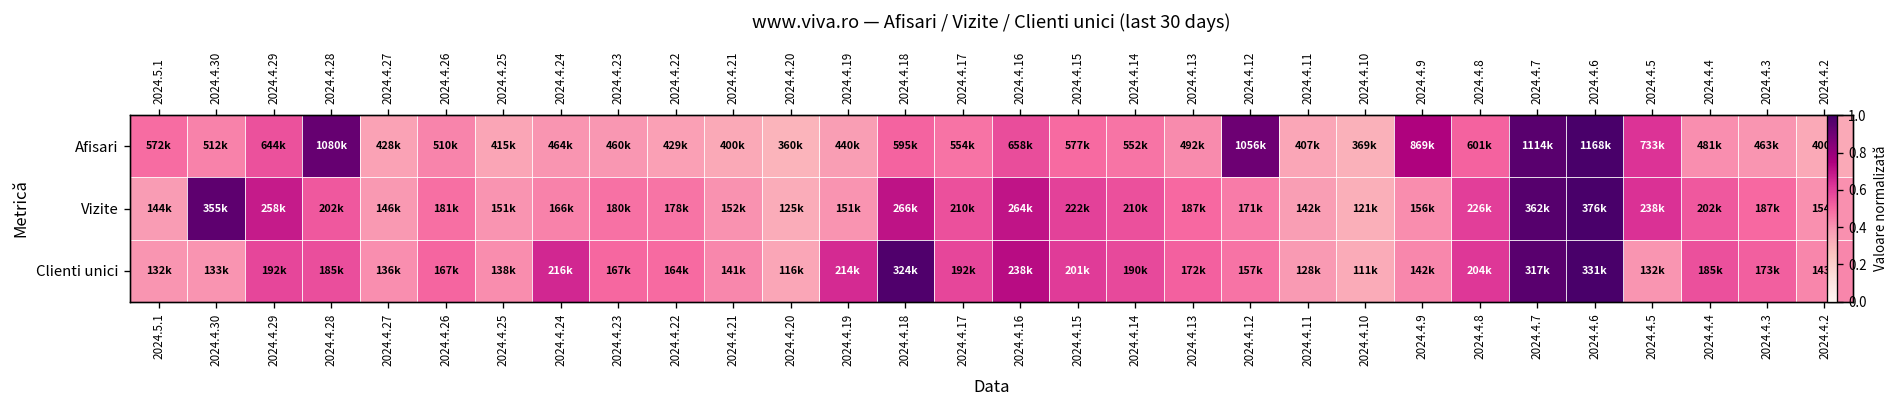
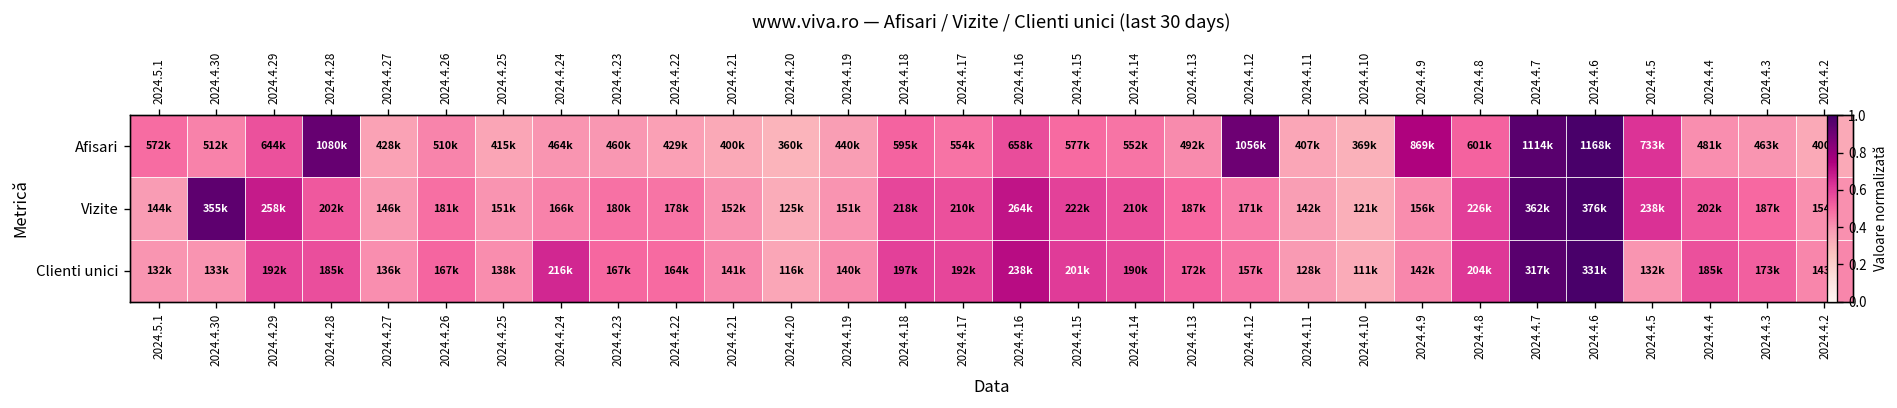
  {
    "Afisari": {
      "2024.5.1": "572k",
      "2024.4.30": "512k",
      "2024.4.29": "644k",
      "2024.4.28": "1080k",
      "2024.4.27": "428k",
      "2024.4.26": "510k",
      "2024.4.25": "415k",
      "2024.4.24": "464k",
      "2024.4.23": "460k",
      "2024.4.22": "429k",
      "2024.4.21": "400k",
      "2024.4.20": "360k",
      "2024.4.19": "440k",
      "2024.4.18": "595k",
      "2024.4.17": "554k",
      "2024.4.16": "658k",
      "2024.4.15": "577k",
      "2024.4.14": "552k",
      "2024.4.13": "492k",
      "2024.4.12": "1056k",
      "2024.4.11": "407k",
      "2024.4.10": "369k",
      "2024.4.9": "869k",
      "2024.4.8": "601k",
      "2024.4.7": "1114k",
      "2024.4.6": "1168k",
      "2024.4.5": "733k",
      "2024.4.4": "481k",
      "2024.4.3": "463k",
      "2024.4.2": "400k"
    },
    "Vizite": {
      "2024.5.1": "144k",
      "2024.4.30": "355k",
      "2024.4.29": "258k",
      "2024.4.28": "202k",
      "2024.4.27": "146k",
      "2024.4.26": "181k",
      "2024.4.25": "151k",
      "2024.4.24": "166k",
      "2024.4.23": "180k",
      "2024.4.22": "178k",
      "2024.4.21": "152k",
      "2024.4.20": "125k",
      "2024.4.19": "151k",
-     "2024.4.18": "266k",
+     "2024.4.18": "218k",
      "2024.4.17": "210k",
      "2024.4.16": "264k",
      "2024.4.15": "222k",
      "2024.4.14": "210k",
      "2024.4.13": "187k",
      "2024.4.12": "171k",
      "2024.4.11": "142k",
      "2024.4.10": "121k",
      "2024.4.9": "156k",
      "2024.4.8": "226k",
      "2024.4.7": "362k",
      "2024.4.6": "376k",
      "2024.4.5": "238k",
      "2024.4.4": "202k",
      "2024.4.3": "187k",
      "2024.4.2": "154k"
    },
    "Clienti unici": {
      "2024.5.1": "132k",
      "2024.4.30": "133k",
      "2024.4.29": "192k",
      "2024.4.28": "185k",
      "2024.4.27": "136k",
      "2024.4.26": "167k",
      "2024.4.25": "138k",
      "2024.4.24": "216k",
      "2024.4.23": "167k",
      "2024.4.22": "164k",
      "2024.4.21": "141k",
      "2024.4.20": "116k",
-     "2024.4.19": "214k",
-     "2024.4.18": "324k",
+     "2024.4.19": "140k",
+     "2024.4.18": "197k",
      "2024.4.17": "192k",
      "2024.4.16": "238k",
      "2024.4.15": "201k",
      "2024.4.14": "190k",
      "2024.4.13": "172k",
      "2024.4.12": "157k",
      "2024.4.11": "128k",
      "2024.4.10": "111k",
      "2024.4.9": "142k",
      "2024.4.8": "204k",
      "2024.4.7": "317k",
      "2024.4.6": "331k",
      "2024.4.5": "132k",
      "2024.4.4": "185k",
      "2024.4.3": "173k",
      "2024.4.2": "143k"
    }
  }
